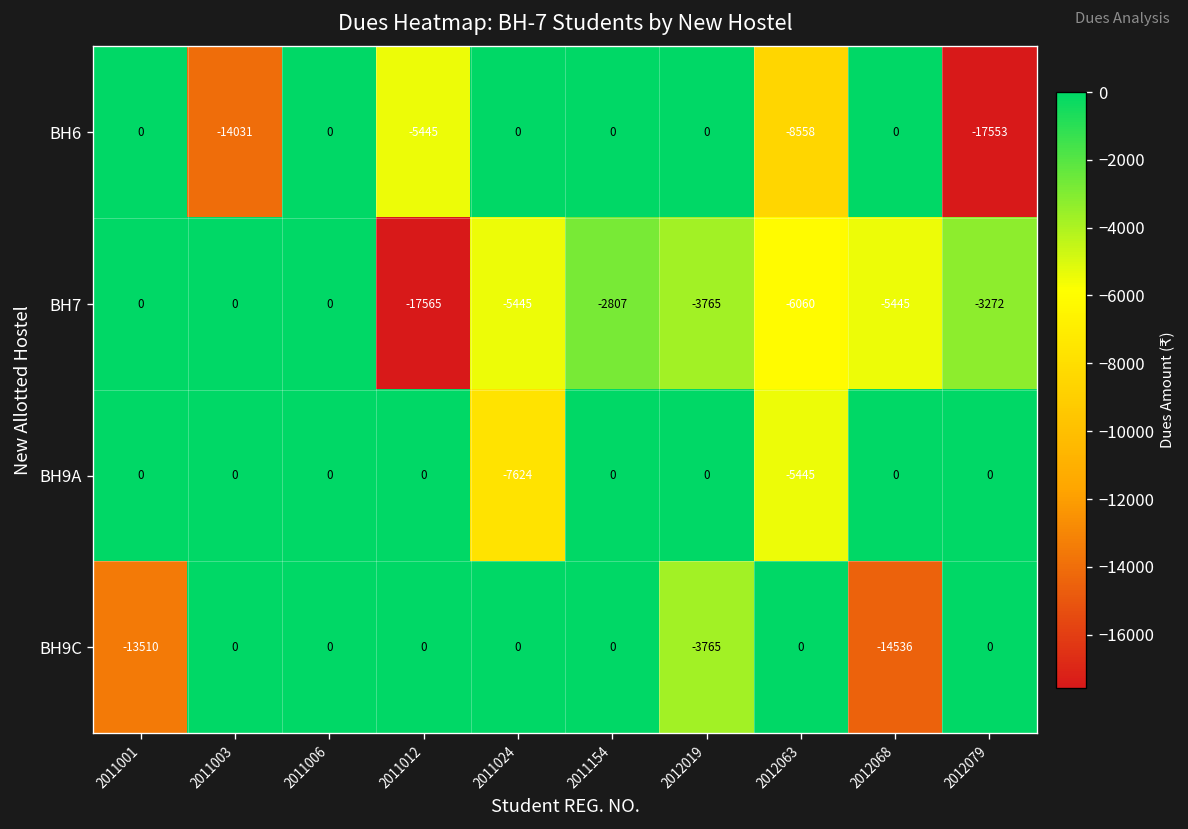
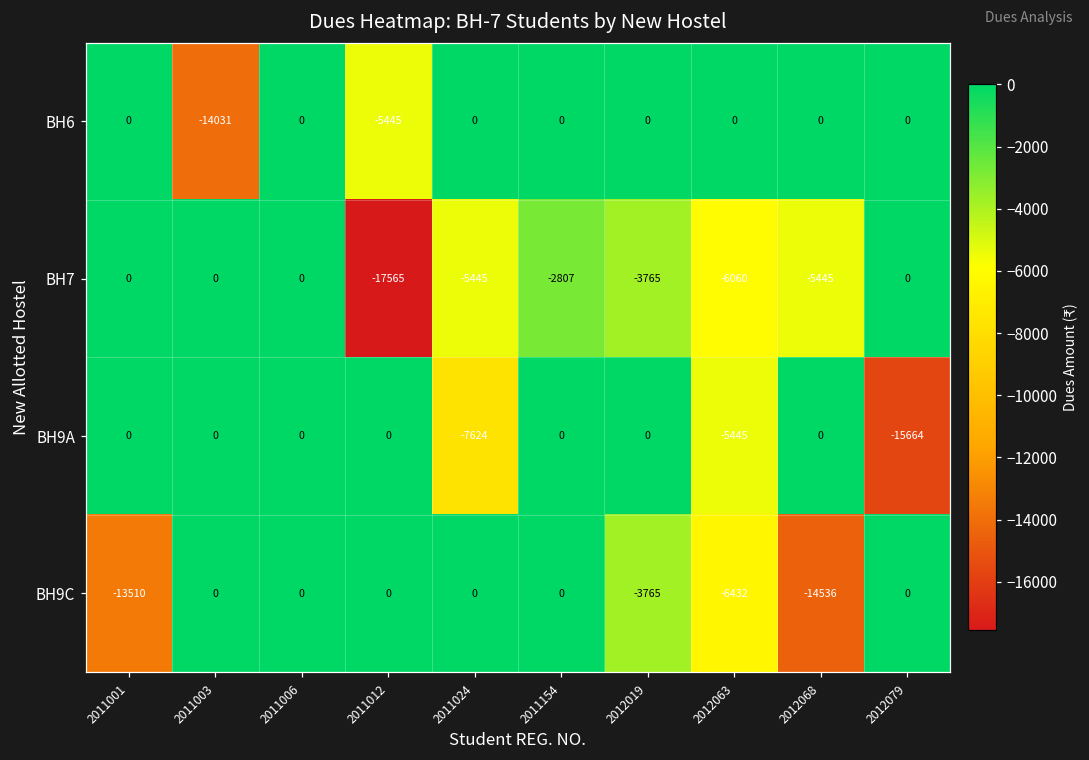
  {
    "BH6": {
      "2011001": 0,
      "2011003": -14031,
      "2011006": 0,
      "2011012": -5445,
      "2011024": 0,
      "2011154": 0,
      "2012019": 0,
-     "2012063": -8558,
+     "2012063": 0,
      "2012068": 0,
-     "2012079": -17553
+     "2012079": 0
    },
    "BH7": {
      "2011001": 0,
      "2011003": 0,
      "2011006": 0,
      "2011012": -17565,
      "2011024": -5445,
      "2011154": -2807,
      "2012019": -3765,
      "2012063": -6060,
      "2012068": -5445,
-     "2012079": -3272
+     "2012079": 0
    },
    "BH9A": {
      "2011001": 0,
      "2011003": 0,
      "2011006": 0,
      "2011012": 0,
      "2011024": -7624,
      "2011154": 0,
      "2012019": 0,
      "2012063": -5445,
      "2012068": 0,
-     "2012079": 0
+     "2012079": -15664
    },
    "BH9C": {
      "2011001": -13510,
      "2011003": 0,
      "2011006": 0,
      "2011012": 0,
      "2011024": 0,
      "2011154": 0,
      "2012019": -3765,
-     "2012063": 0,
+     "2012063": -6432,
      "2012068": -14536,
      "2012079": 0
    }
  }
